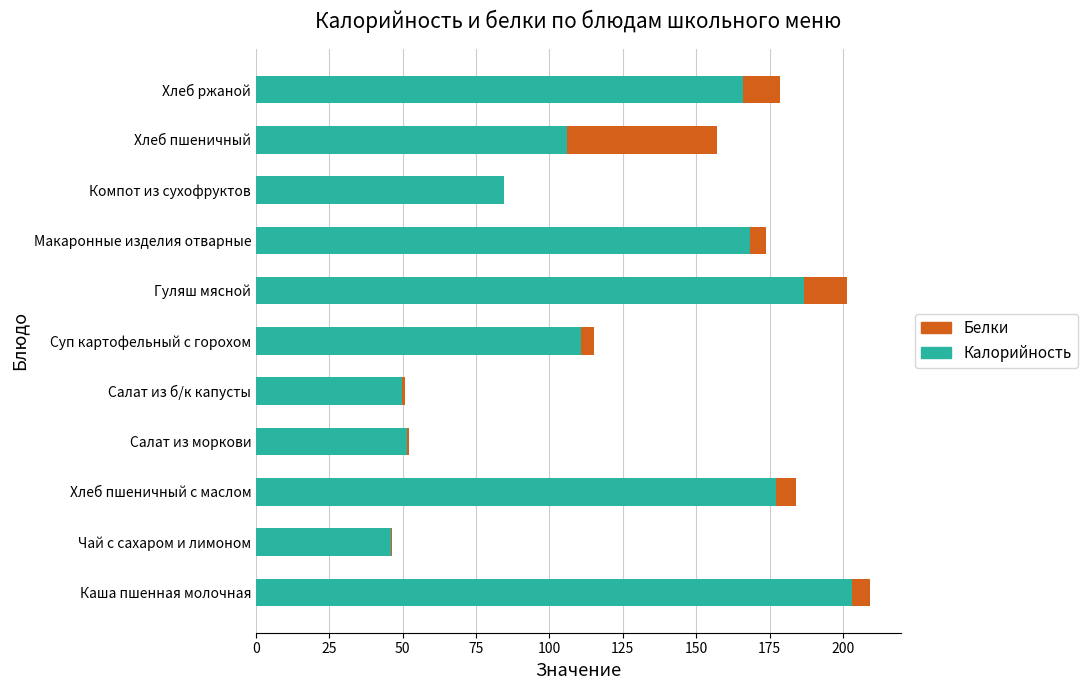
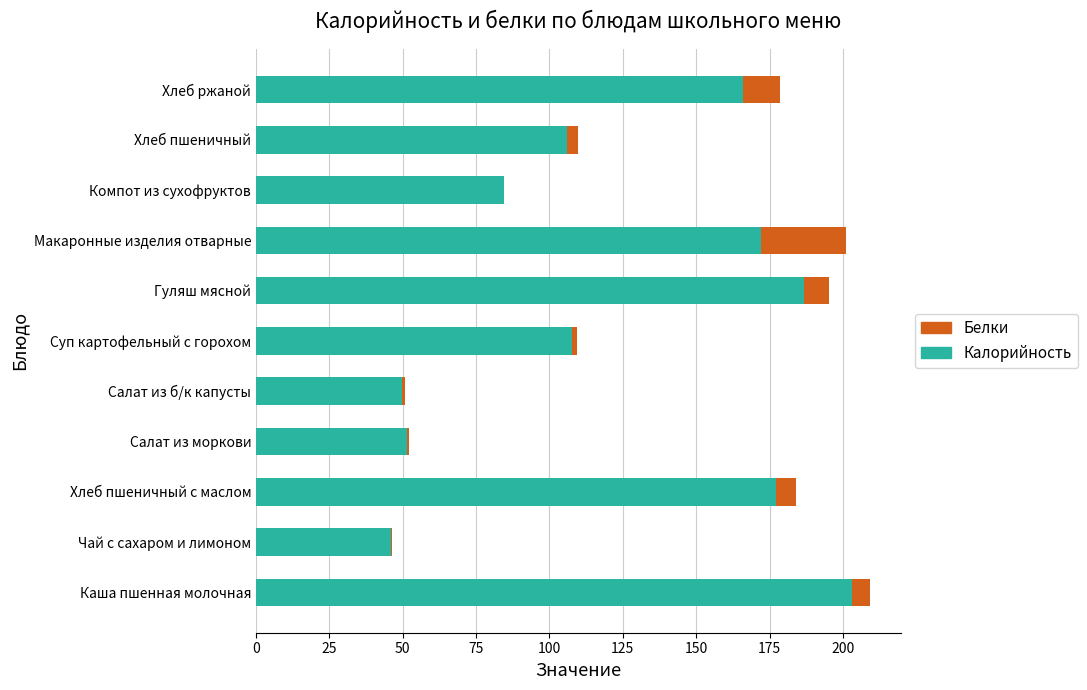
  {
    "Калорийность": {
      "Хлеб ржаной": 166,
      "Хлеб пшеничный": 106,
      "Компот из сухофруктов": 85,
-     "Макаронные изделия отварные": 168,
+     "Макаронные изделия отварные": 172,
      "Гуляш мясной": 187,
-     "Суп картофельный с горохом": 111,
+     "Суп картофельный с горохом": 108,
      "Салат из б/к капусты": 50,
      "Салат из моркови": 51,
      "Хлеб пшеничный с маслом": 177,
      "Чай с сахаром и лимоном": 46,
      "Каша пшенная молочная": 203
    },
    "Белки": {
      "Хлеб ржаной": 13,
-     "Хлеб пшеничный": 51,
-     "Макаронные изделия отварные": 6,
-     "Гуляш мясной": 15,
-     "Суп картофельный с горохом": 4,
+     "Хлеб пшеничный": 4,
+     "Макаронные изделия отварные": 29,
+     "Гуляш мясной": 9,
+     "Суп картофельный с горохом": 2,
      "Салат из б/к капусты": 1,
      "Хлеб пшеничный с маслом": 7,
      "Каша пшенная молочная": 6
    }
  }
